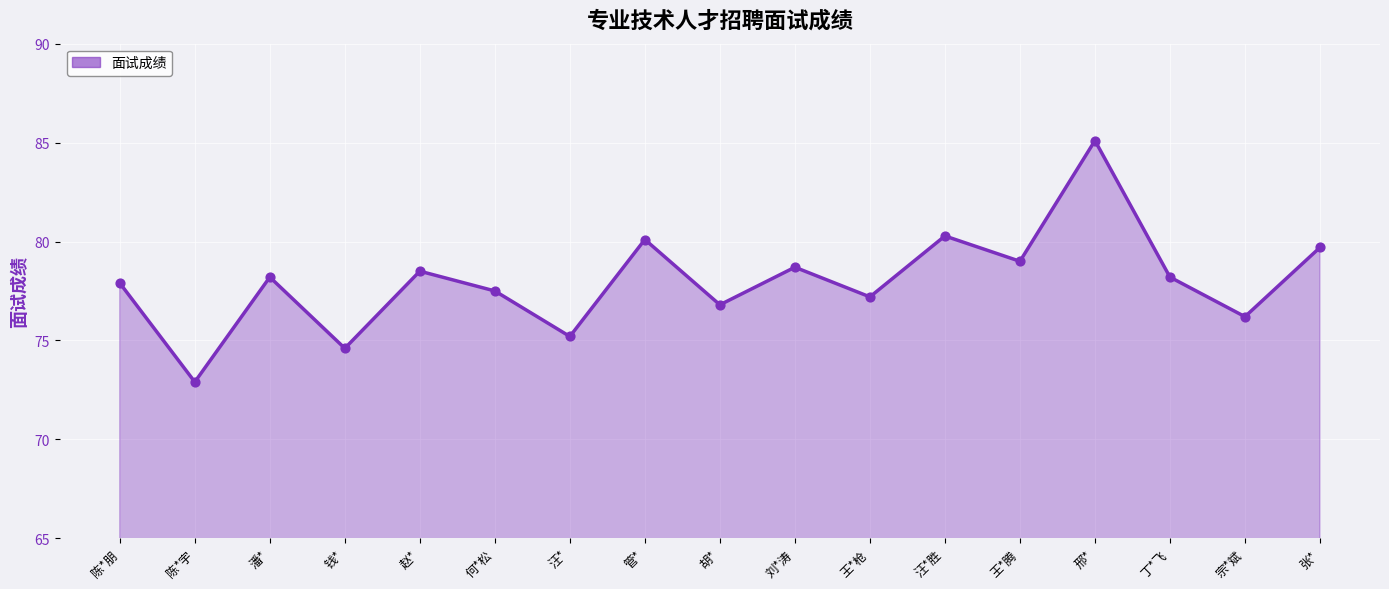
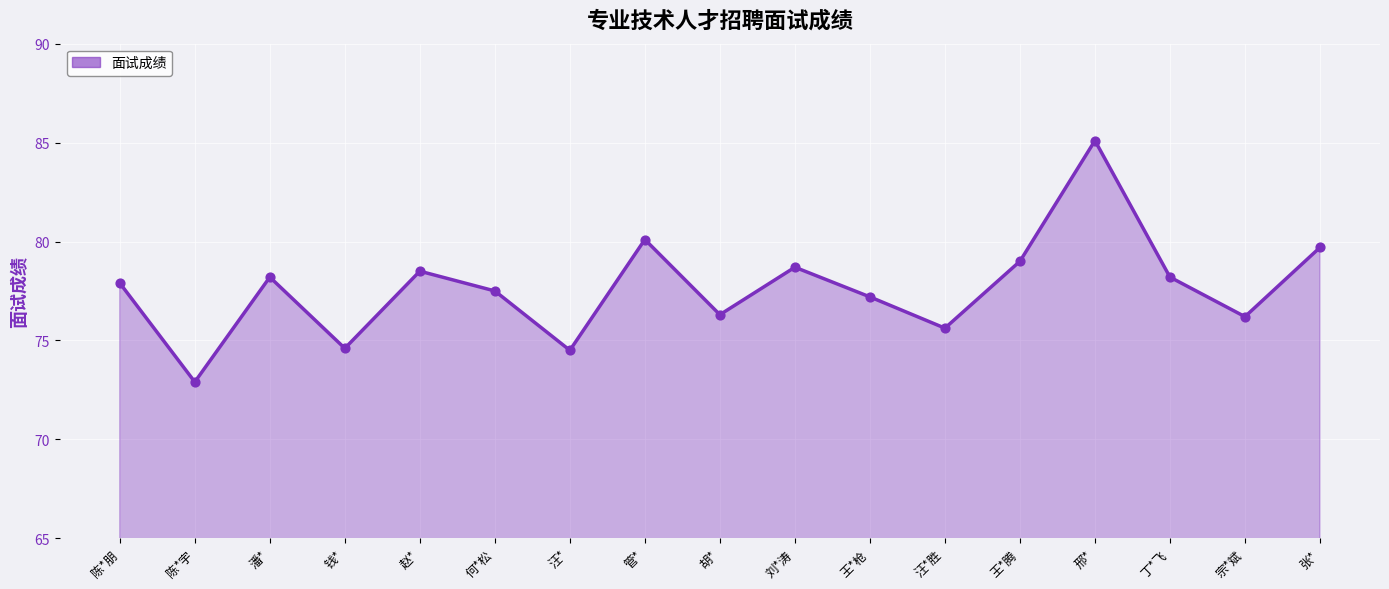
  {
    "陈*朋": 77.9,
    "陈*宇": 72.9,
    "潘*": 78.2,
    "钱*": 74.6,
    "赵*": 78.5,
    "何*松": 77.5,
-   "汪*": 75.2,
+   "汪*": 74.5,
    "管*": 80.1,
-   "胡*": 76.8,
+   "胡*": 76.3,
    "刘*涛": 78.7,
    "王*枪": 77.2,
-   "汪*胜": 80.3,
+   "汪*胜": 75.6,
    "王*腾": 79.0,
    "邢*": 85.1,
    "丁*飞": 78.2,
    "宗*斌": 76.2,
    "张*": 79.7
  }
